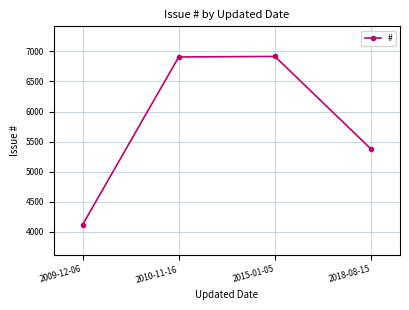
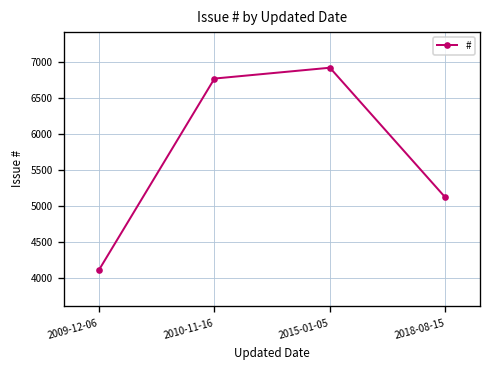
  {
    "2009-12-06": 4100,
-   "2010-11-16": 6900,
+   "2010-11-16": 6800,
    "2015-01-05": 6900,
-   "2018-08-15": 5400
+   "2018-08-15": 5100
  }
